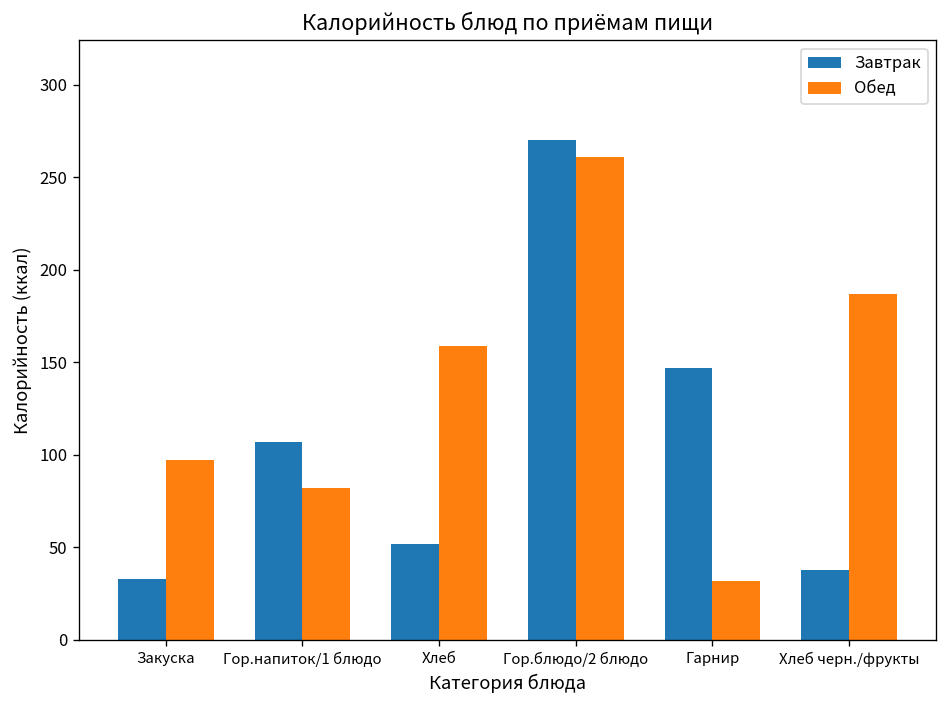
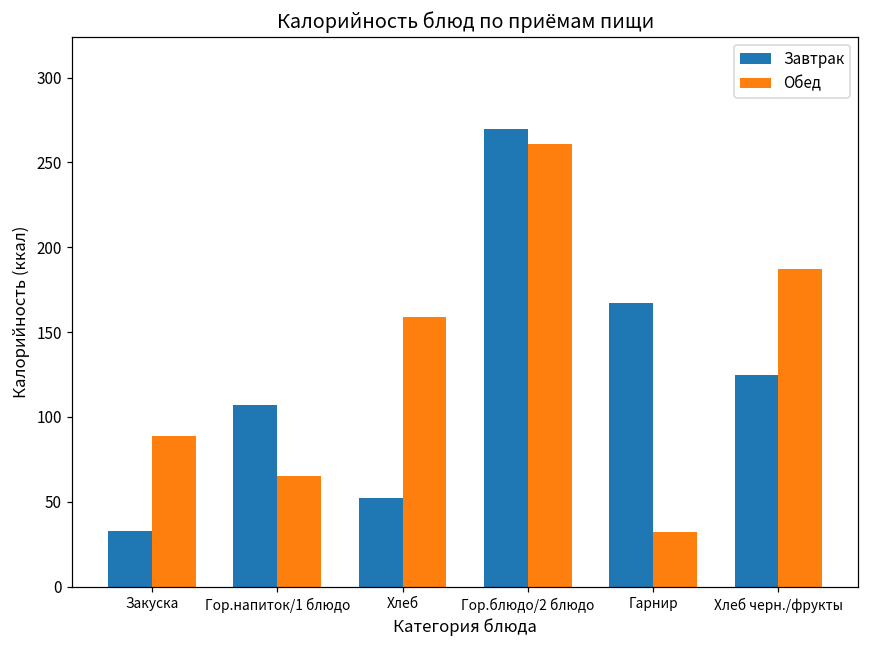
  {
    "Завтрак": {
      "Закуска": 33,
      "Гор.напиток/1 блюдо": 107,
      "Хлеб": 52,
      "Гор.блюдо/2 блюдо": 270,
-     "Гарнир": 147,
-     "Хлеб черн./фрукты": 38
+     "Гарнир": 167,
+     "Хлеб черн./фрукты": 125
    },
    "Обед": {
-     "Закуска": 97,
-     "Гор.напиток/1 блюдо": 82,
+     "Закуска": 89,
+     "Гор.напиток/1 блюдо": 65,
      "Хлеб": 159,
      "Гор.блюдо/2 блюдо": 261,
      "Гарнир": 32,
      "Хлеб черн./фрукты": 187
    }
  }
